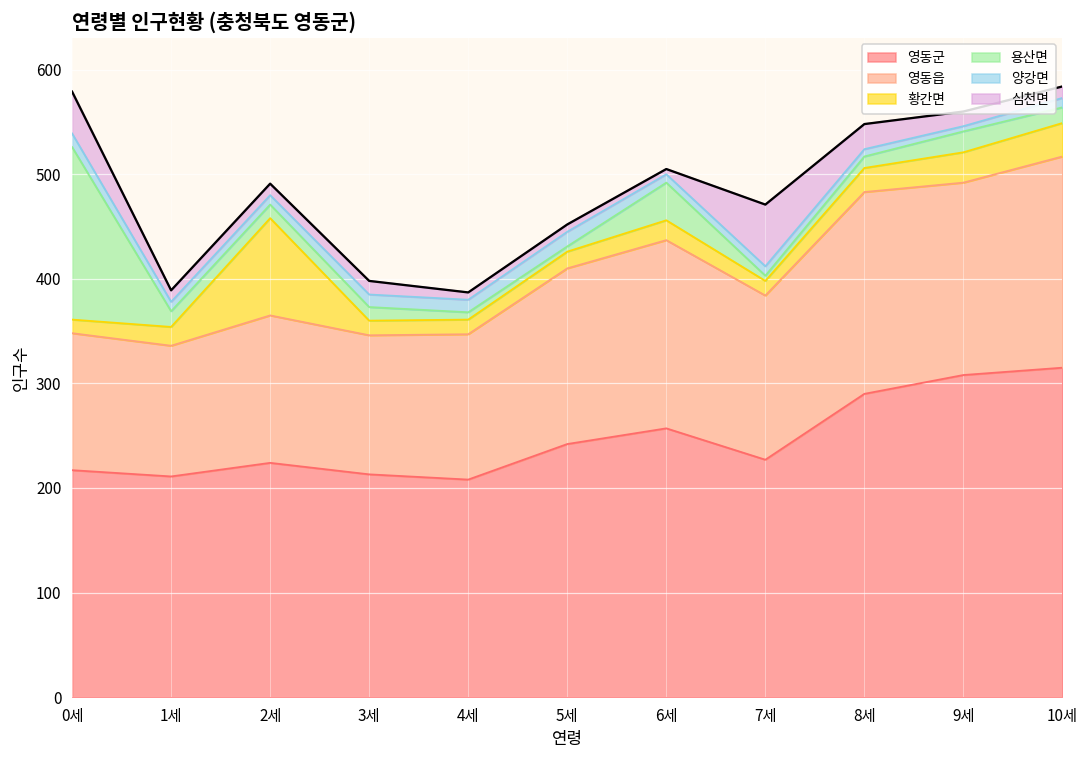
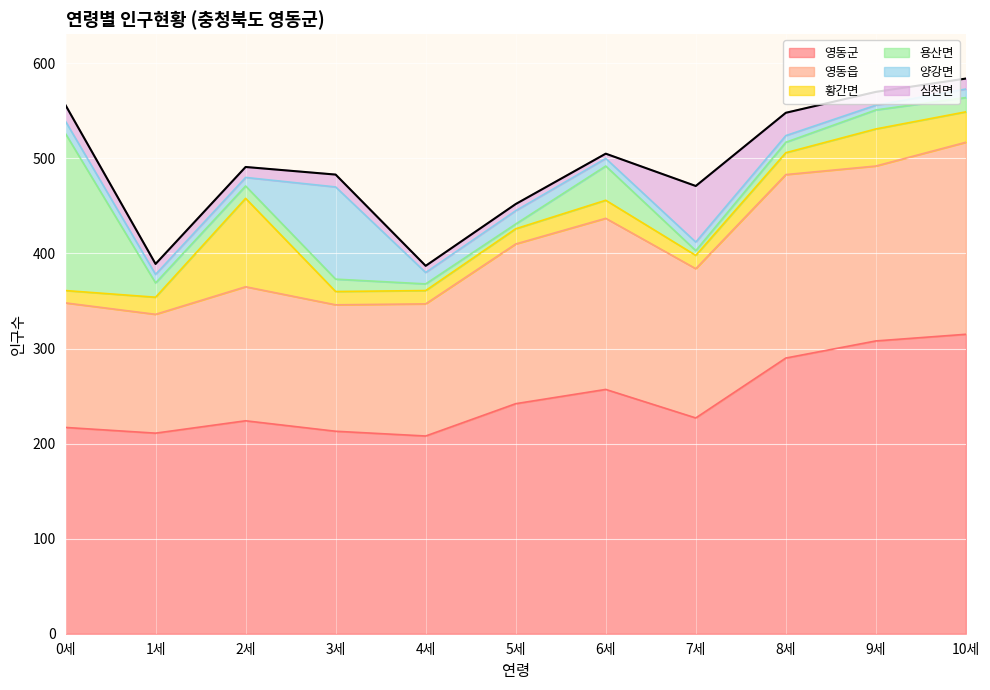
  {
    "황간면": {
      "0세": 10,
      "1세": 20,
      "2세": 90,
      "3세": 10,
      "4세": 10,
      "5세": 20,
      "6세": 20,
      "7세": 10,
      "8세": 20,
-     "9세": 30,
+     "9세": 40,
      "10세": 30
    },
    "용산면": {
      "0세": 170,
      "1세": 20,
      "2세": 10,
      "3세": 10,
      "4세": 10,
      "5세": 10,
      "6세": 40,
      "7세": 10,
      "8세": 10,
      "9세": 20,
      "10세": 20
    },
    "양강면": {
      "0세": 10,
      "1세": 10,
      "2세": 10,
-     "3세": 10,
+     "3세": 100,
      "4세": 10,
      "5세": 10,
      "6세": 10,
      "7세": 10,
      "8세": 10,
      "9세": 10,
      "10세": 10
    },
    "심천면": {
-     "0세": 40,
+     "0세": 20,
      "1세": 10,
      "2세": 10,
      "3세": 10,
      "4세": 10,
      "5세": 10,
      "6세": 10,
      "7세": 60,
      "8세": 20,
      "10세": 10
    }
  }
